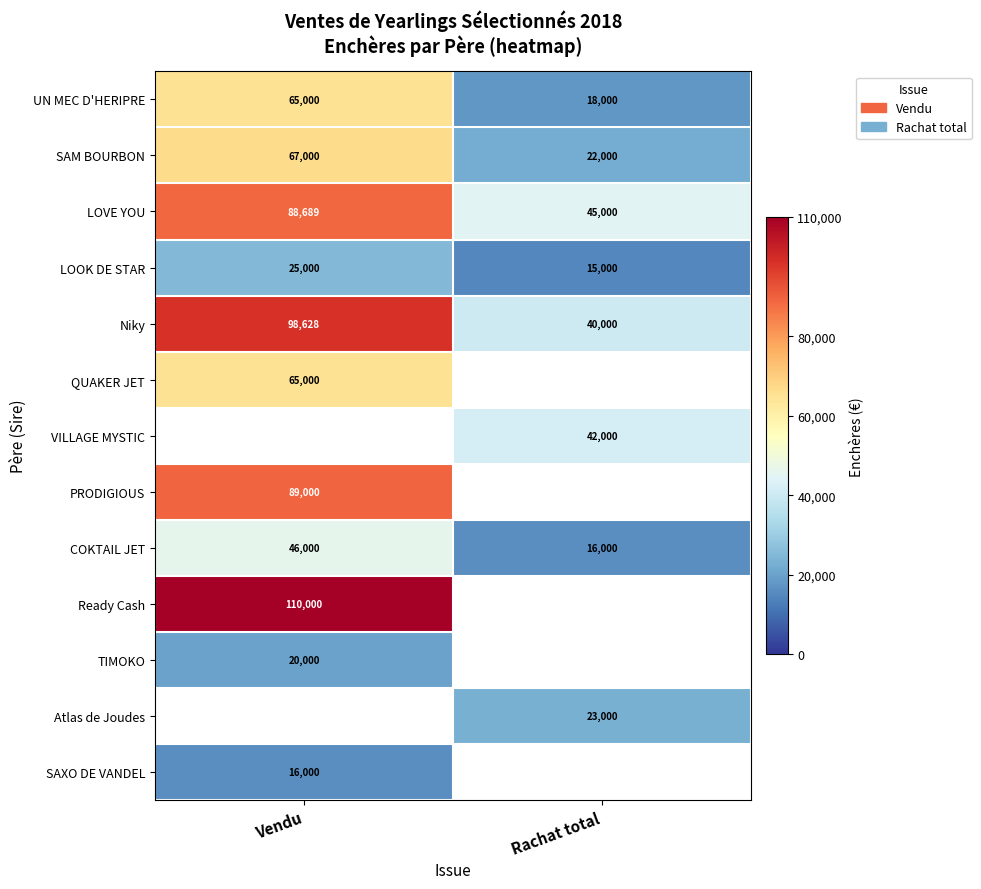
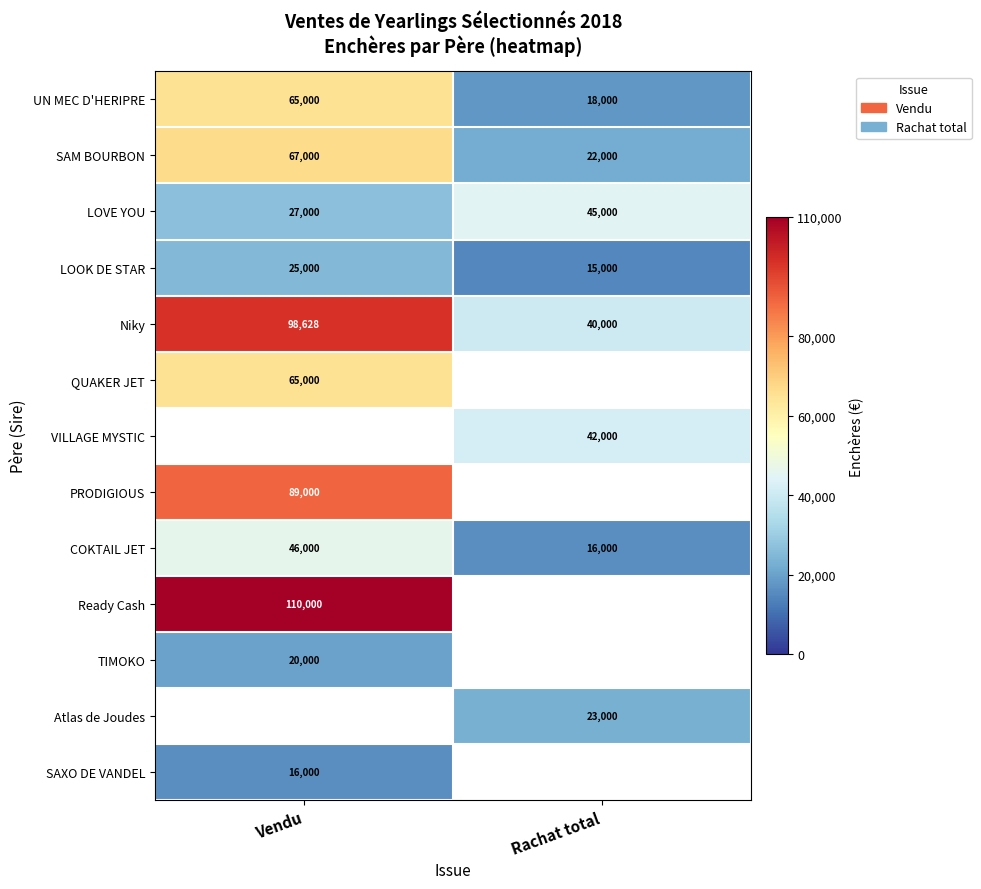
  {
    "UN MEC D'HERIPRE": {
      "Vendu": "65,000",
      "Rachat total": "18,000"
    },
    "SAM BOURBON": {
      "Vendu": "67,000",
      "Rachat total": "22,000"
    },
    "LOVE YOU": {
-     "Vendu": "88,689",
+     "Vendu": "27,000",
      "Rachat total": "45,000"
    },
    "LOOK DE STAR": {
      "Vendu": "25,000",
      "Rachat total": "15,000"
    },
    "Niky": {
      "Vendu": "98,628",
      "Rachat total": "40,000"
    },
    "QUAKER JET": {
      "Vendu": "65,000"
    },
    "VILLAGE MYSTIC": {
      "Rachat total": "42,000"
    },
    "PRODIGIOUS": {
      "Vendu": "89,000"
    },
    "COKTAIL JET": {
      "Vendu": "46,000",
      "Rachat total": "16,000"
    },
    "Ready Cash": {
      "Vendu": "110,000"
    },
    "TIMOKO": {
      "Vendu": "20,000"
    },
    "Atlas de Joudes": {
      "Rachat total": "23,000"
    },
    "SAXO DE VANDEL": {
      "Vendu": "16,000"
    }
  }
